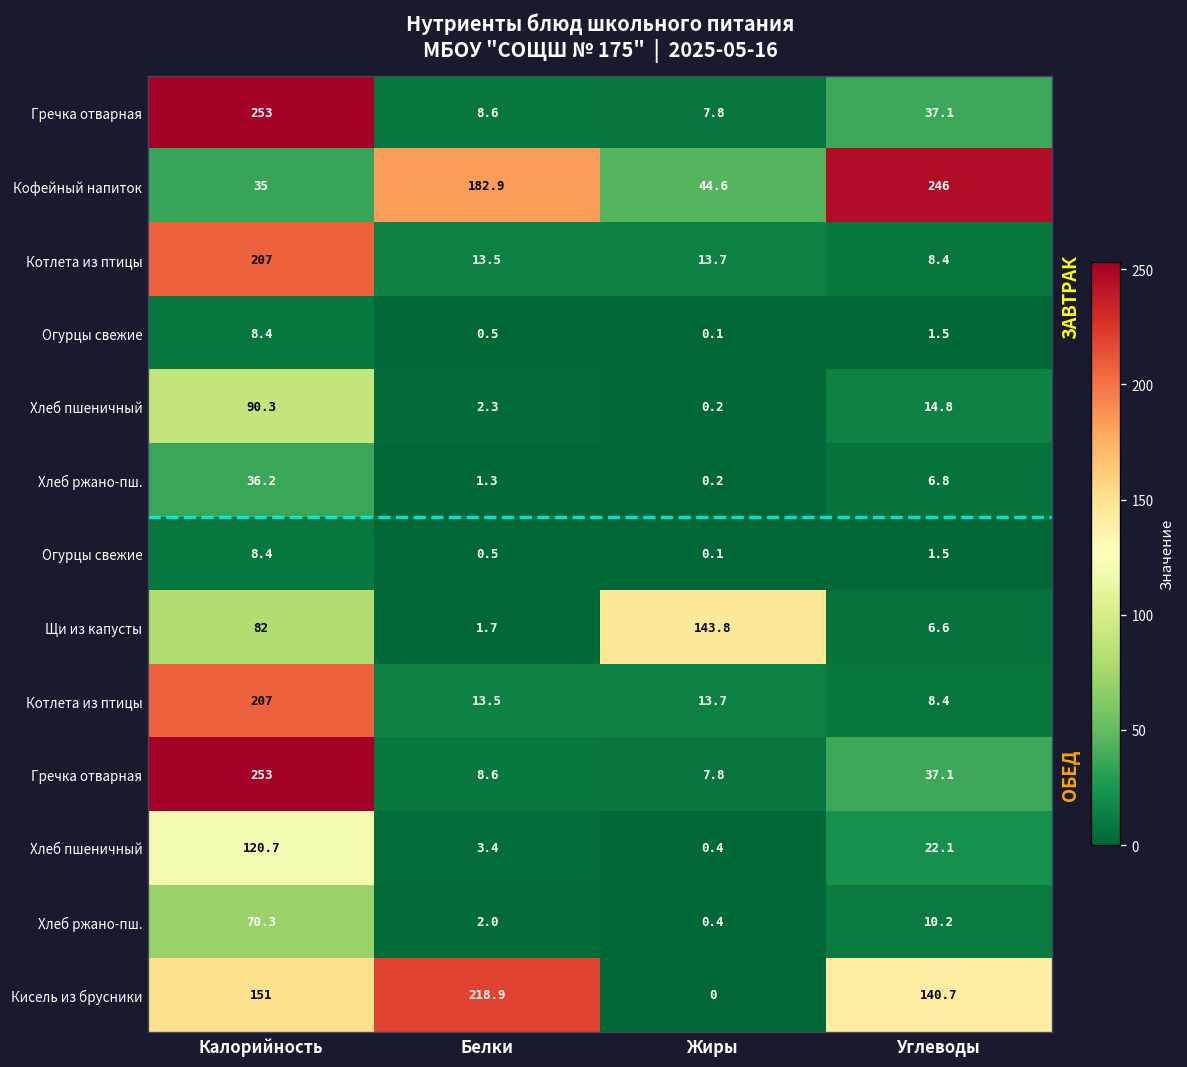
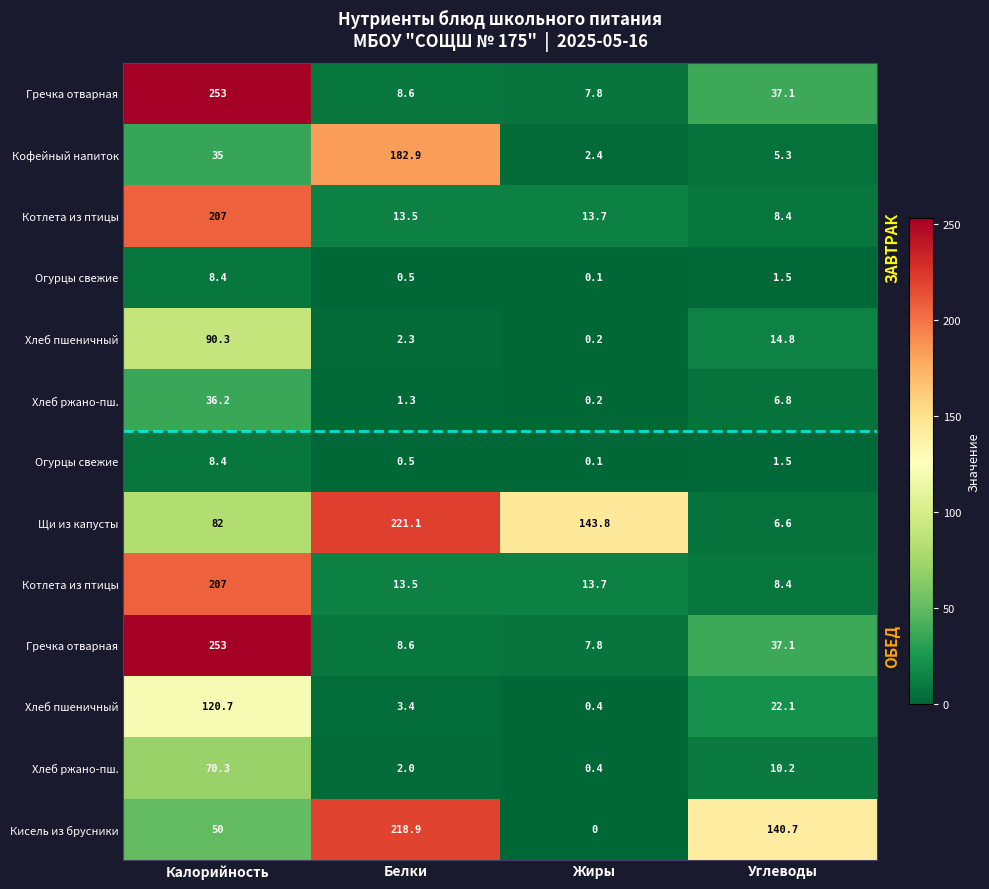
  {
    "Кофейный напиток": {
      "Калорийность": 35,
      "Белки": 182.9,
-     "Жиры": 44.6,
-     "Углеводы": 246
+     "Жиры": 2.4,
+     "Углеводы": 5.3
    },
    "Щи из капусты": {
      "Калорийность": 82,
-     "Белки": 1.7,
+     "Белки": 221.1,
      "Жиры": 143.8,
      "Углеводы": 6.6
    },
    "Кисель из брусники": {
-     "Калорийность": 151,
+     "Калорийность": 50,
      "Белки": 218.9,
      "Жиры": 0,
      "Углеводы": 140.7
    }
  }
